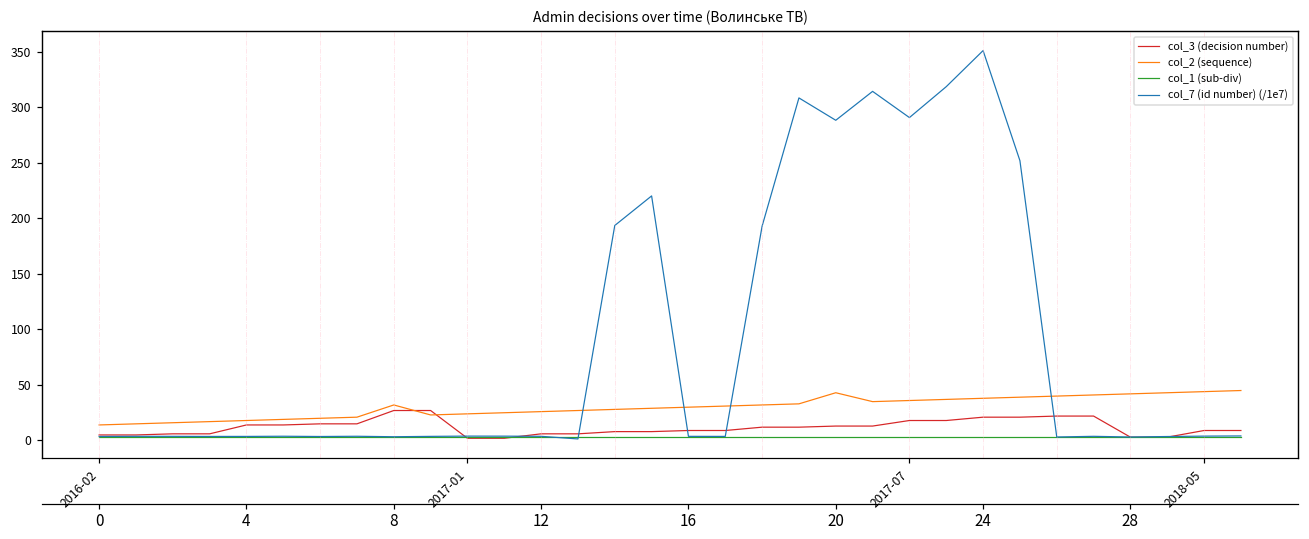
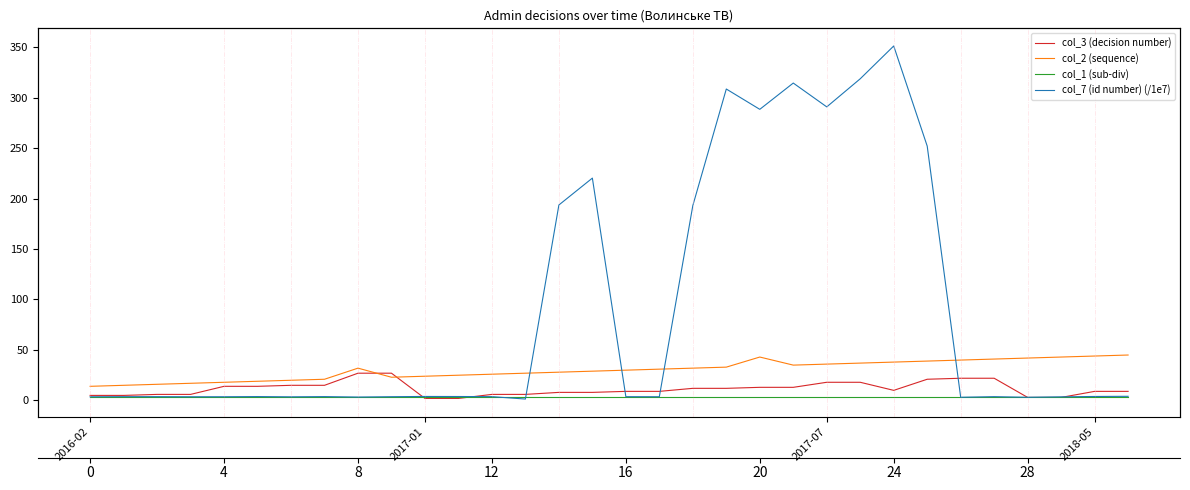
  {
    "col_3 (decision number)": {
      "4": 14,
      "8": 27,
      "16": 9,
      "20": 13,
      "2017-07": 18,
-     "24": 21,
+     "24": 10,
      "2018-05": 9
    },
    "col_2 (sequence)": {
      "2016-02": 14,
      "4": 18,
      "8": 32,
      "2017-01": 24,
      "12": 26,
      "16": 30,
      "20": 43,
      "2017-07": 36,
      "24": 38,
      "28": 42,
      "2018-05": 44
    },
    "col_1 (sub-div)": {
      "20": 3,
      "2017-07": 3,
      "24": 3
    },
    "col_7 (id number) (/1e7)": {
      "20": 288,
      "2017-07": 291,
      "24": 351
    }
  }
